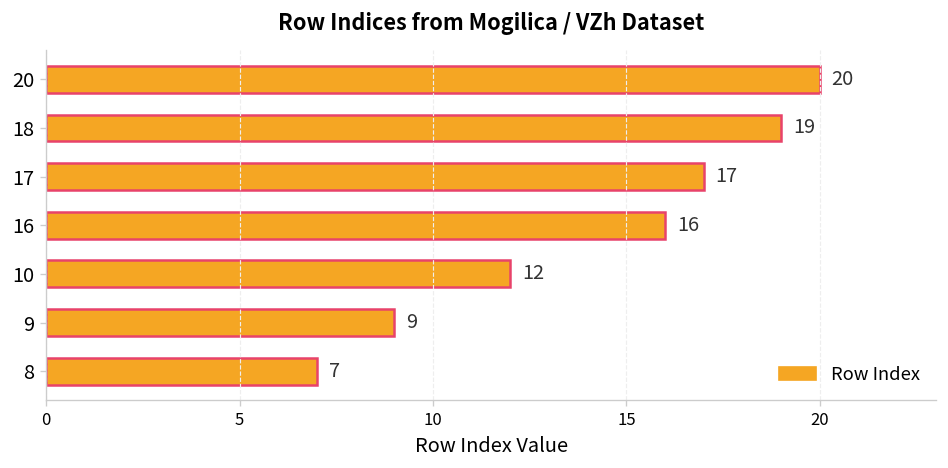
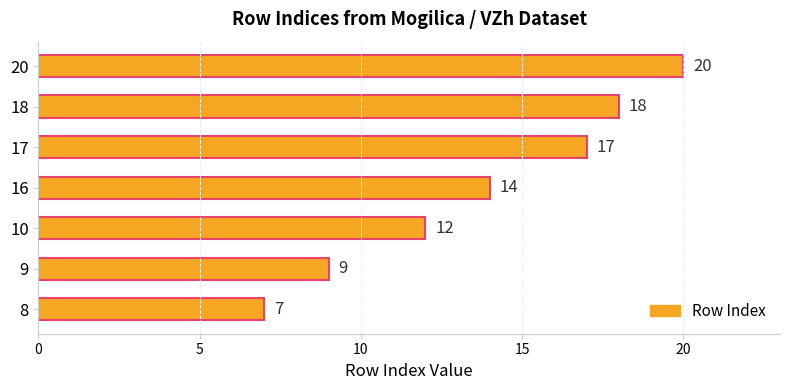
  {
    "20": 20,
-   "18": 19,
+   "18": 18,
    "17": 17,
-   "16": 16,
+   "16": 14,
    "10": 12,
    "9": 9,
    "8": 7
  }
